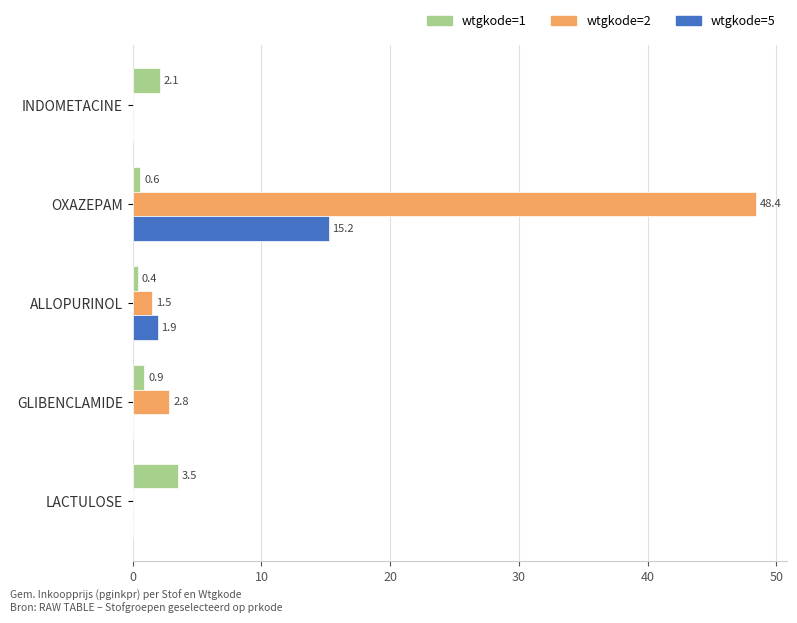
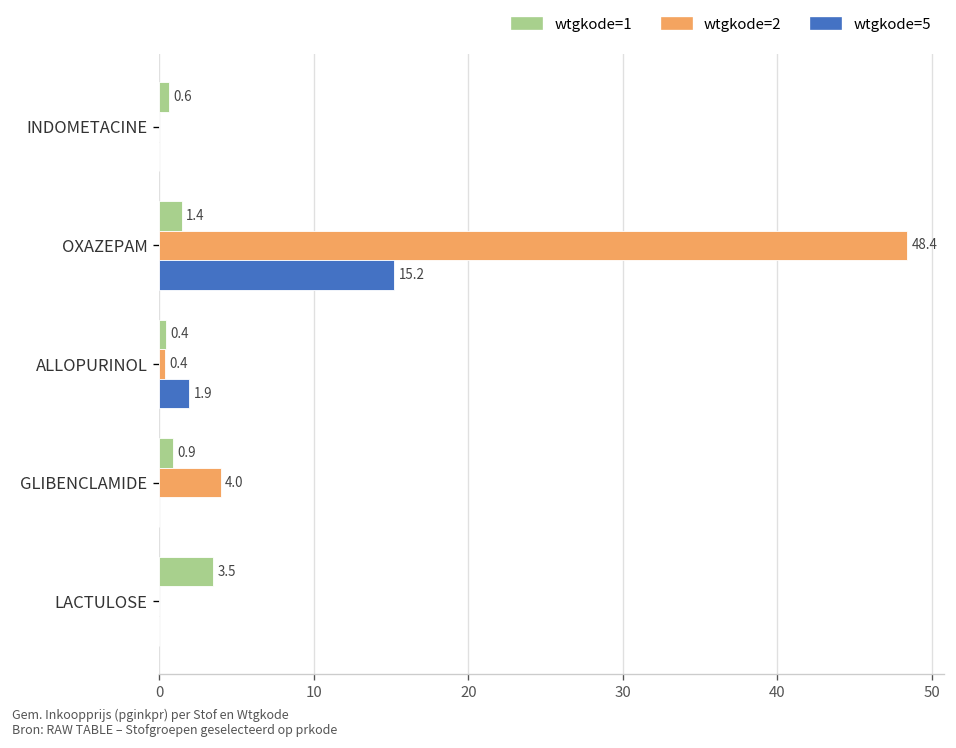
  {
    "wtgkode=1": {
-     "INDOMETACINE": 2.1,
-     "OXAZEPAM": 0.6,
+     "INDOMETACINE": 0.6,
+     "OXAZEPAM": 1.4,
      "ALLOPURINOL": 0.4,
      "GLIBENCLAMIDE": 0.9,
      "LACTULOSE": 3.5
    },
    "wtgkode=2": {
      "OXAZEPAM": 48.4,
-     "ALLOPURINOL": 1.5,
-     "GLIBENCLAMIDE": 2.8
+     "ALLOPURINOL": 0.4,
+     "GLIBENCLAMIDE": 4.0
    },
    "wtgkode=5": {
      "OXAZEPAM": 15.2,
      "ALLOPURINOL": 1.9
    }
  }
